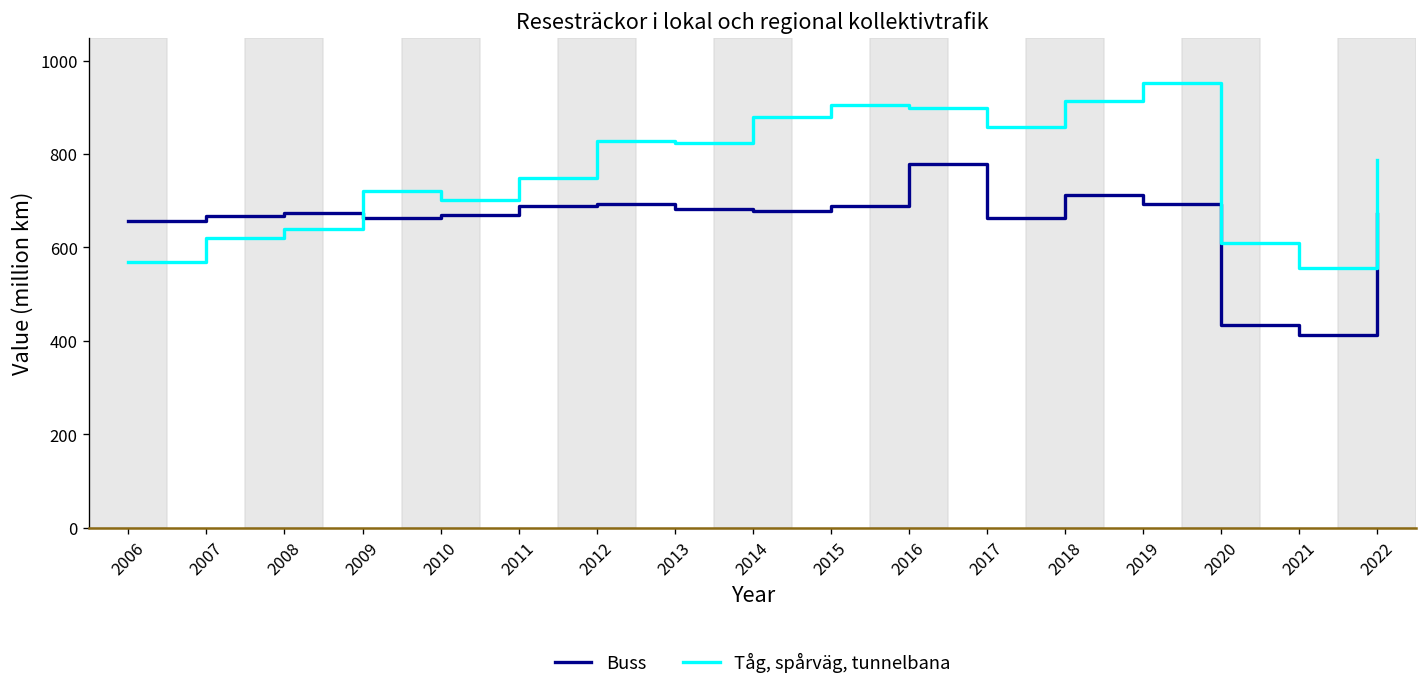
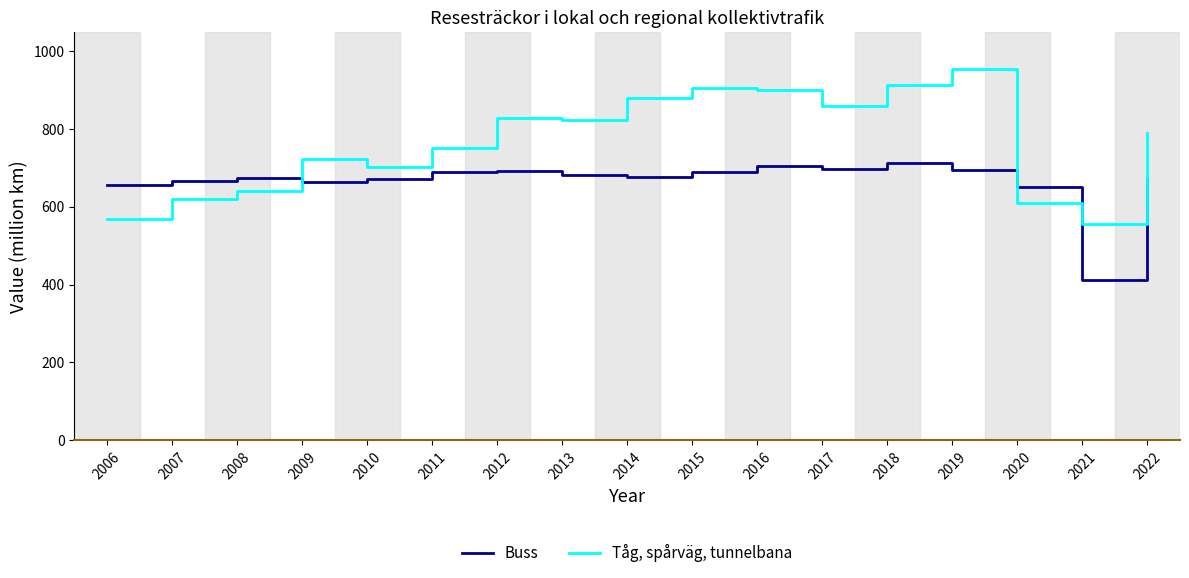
  {
    "Buss": {
      "2006": 660,
      "2007": 670,
      "2008": 670,
      "2009": 660,
      "2010": 670,
      "2011": 690,
      "2012": 690,
      "2013": 680,
      "2014": 680,
      "2015": 690,
-     "2016": 780,
-     "2017": 660,
+     "2016": 710,
+     "2017": 700,
      "2018": 710,
      "2019": 690,
-     "2020": 430,
+     "2020": 650,
      "2021": 410,
      "2022": 670
    },
    "Tåg, spårväg, tunnelbana": {
      "2006": 570,
      "2007": 620,
      "2008": 640,
      "2009": 720,
      "2010": 700,
      "2011": 750,
      "2012": 830,
      "2013": 820,
      "2014": 880,
      "2015": 900,
      "2016": 900,
      "2017": 860,
      "2018": 910,
      "2019": 950,
      "2020": 610,
      "2021": 560,
      "2022": 790
    }
  }
